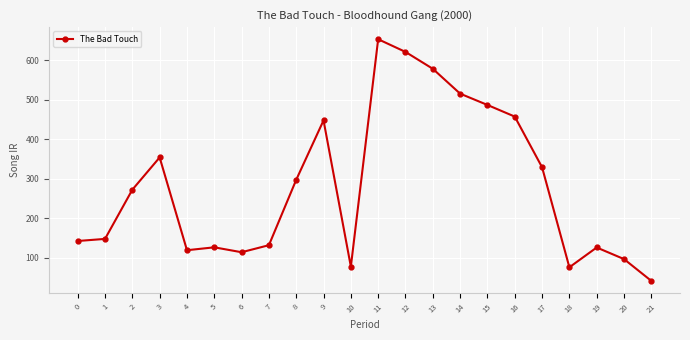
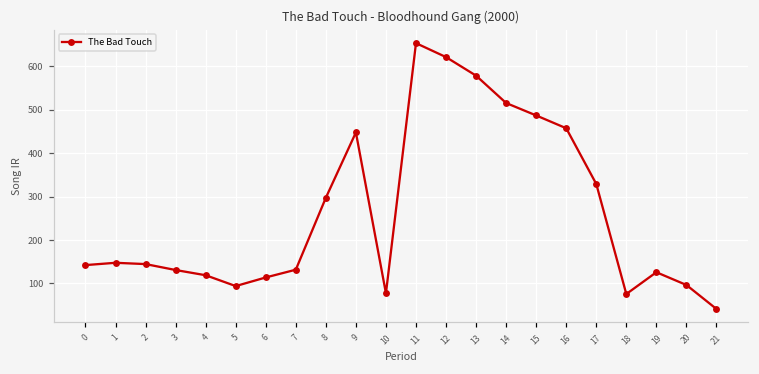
  {
    "0": 140,
    "1": 150,
-   "2": 270,
-   "3": 350,
+   "2": 140,
+   "3": 130,
    "4": 120,
-   "5": 130,
+   "5": 90,
    "6": 110,
    "7": 130,
    "8": 300,
    "9": 450,
    "10": 80,
    "11": 650,
    "12": 620,
    "13": 580,
    "14": 520,
    "15": 490,
    "16": 460,
    "17": 330,
    "18": 80,
    "19": 130,
    "20": 100,
    "21": 40
  }
